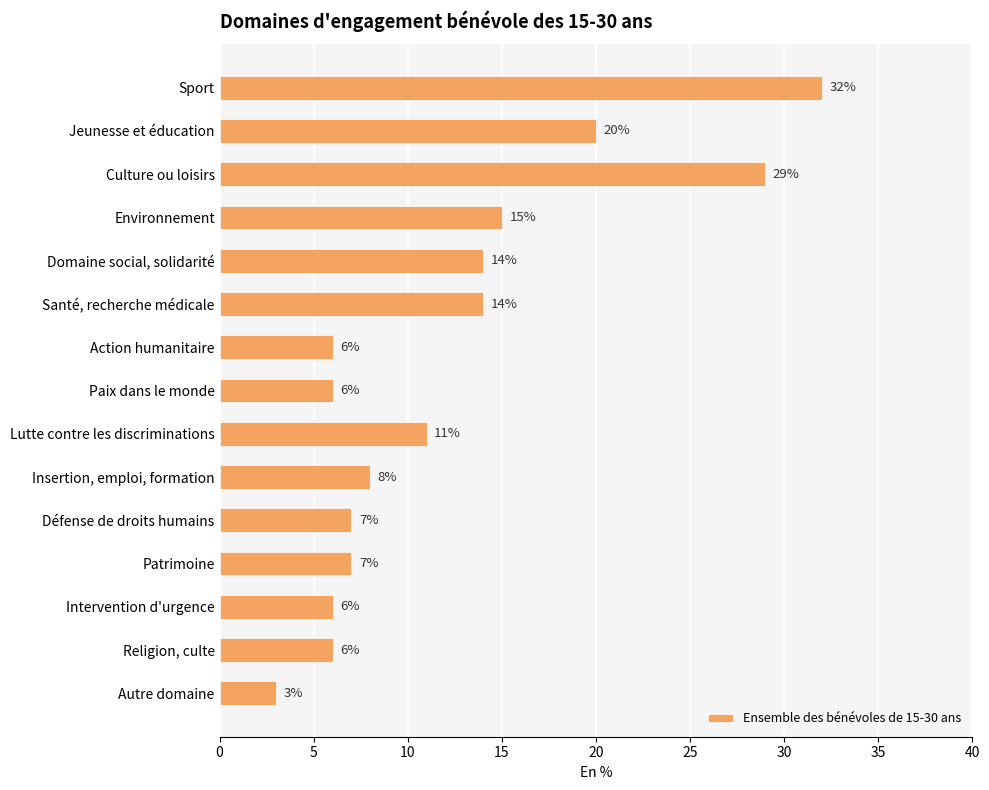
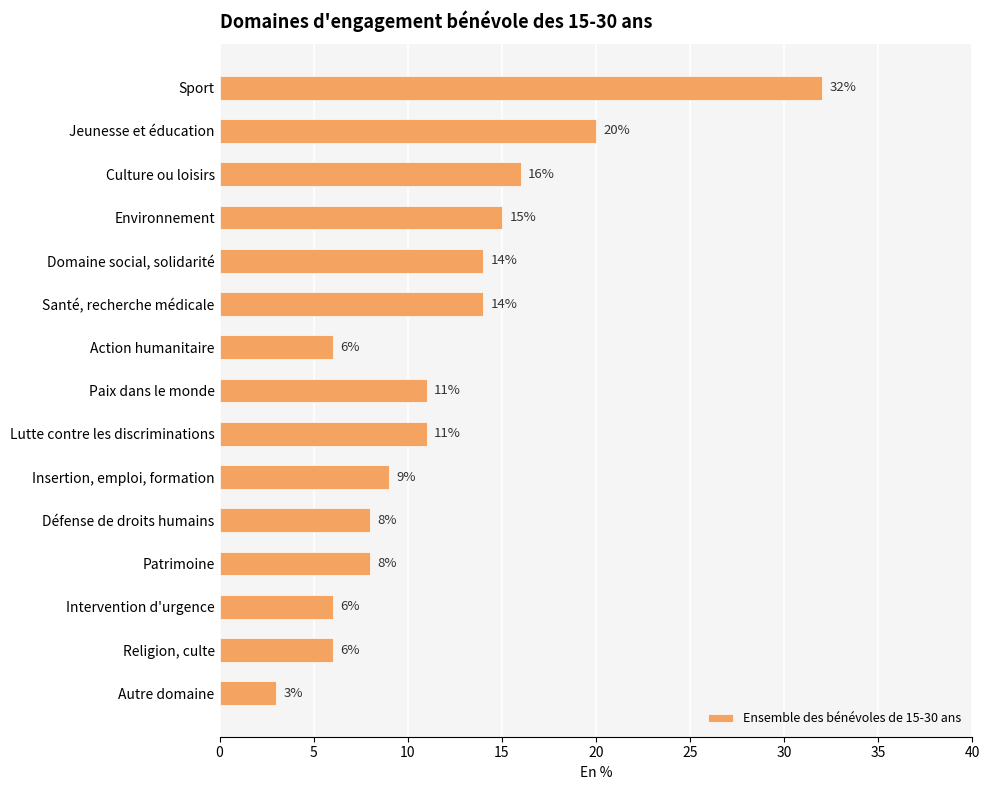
  {
    "Sport": "32%",
    "Jeunesse et éducation": "20%",
-   "Culture ou loisirs": "29%",
+   "Culture ou loisirs": "16%",
    "Environnement": "15%",
    "Domaine social, solidarité": "14%",
    "Santé, recherche médicale": "14%",
    "Action humanitaire": "6%",
-   "Paix dans le monde": "6%",
+   "Paix dans le monde": "11%",
    "Lutte contre les discriminations": "11%",
-   "Insertion, emploi, formation": "8%",
-   "Défense de droits humains": "7%",
-   "Patrimoine": "7%",
+   "Insertion, emploi, formation": "9%",
+   "Défense de droits humains": "8%",
+   "Patrimoine": "8%",
    "Intervention d'urgence": "6%",
    "Religion, culte": "6%",
    "Autre domaine": "3%"
  }
